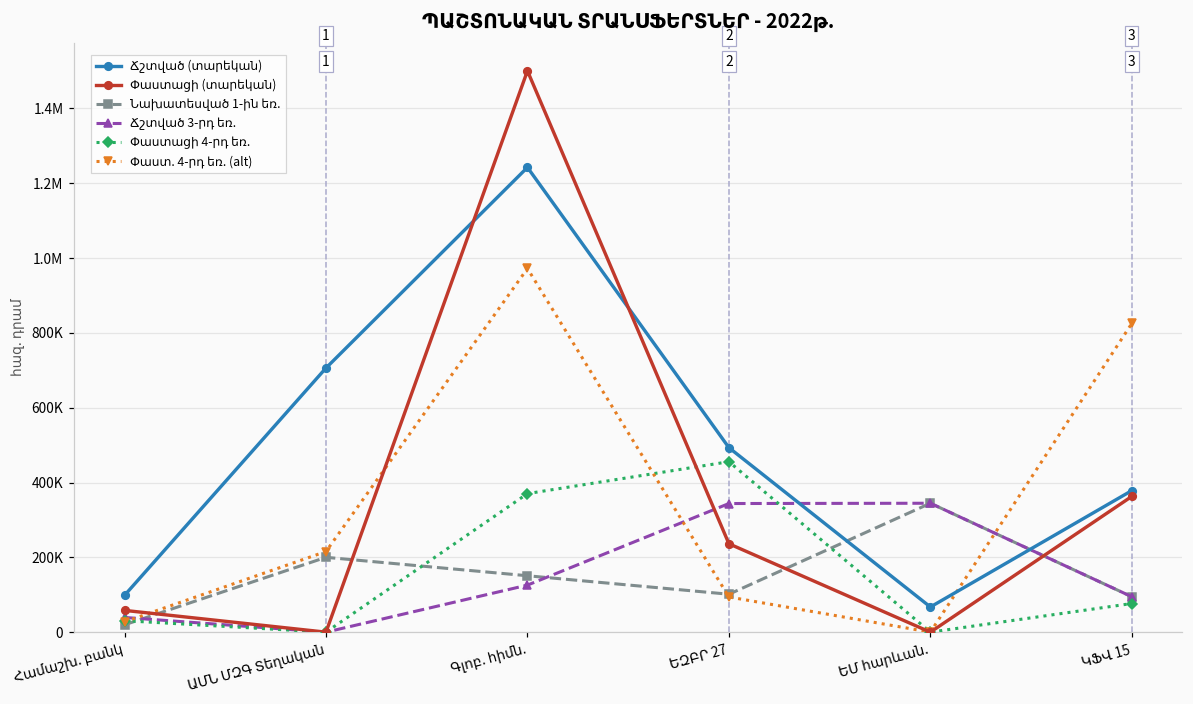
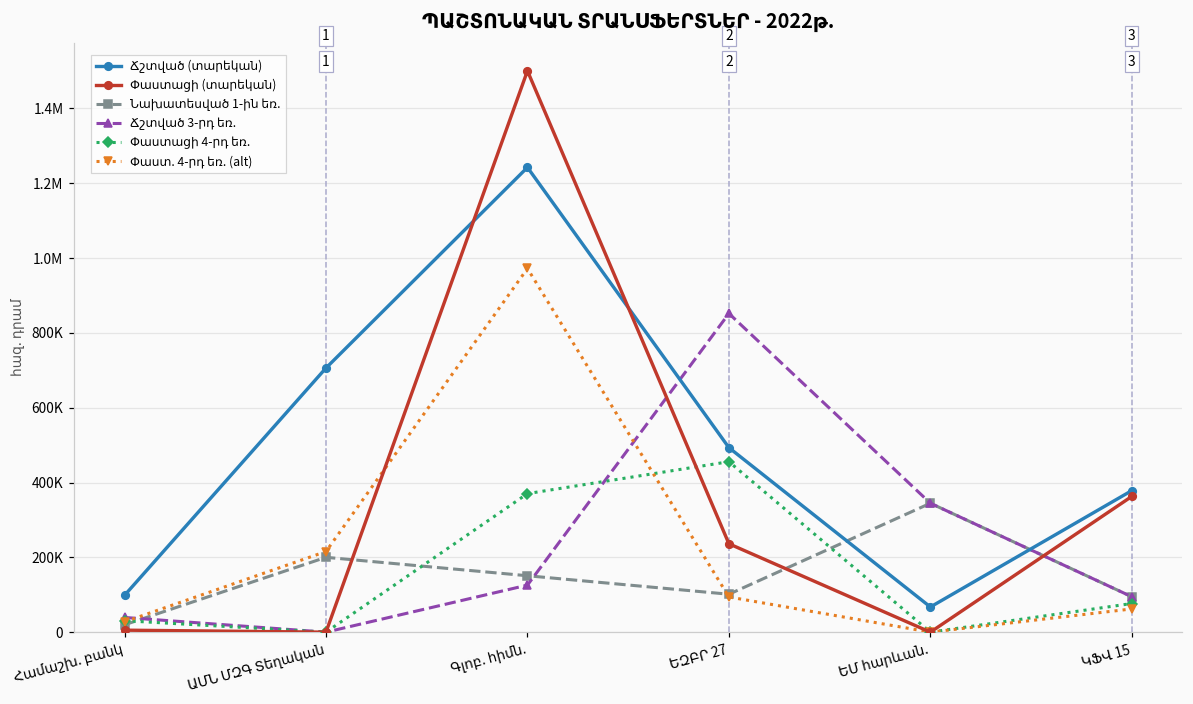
  {
    "Ճշտված (տարեկան)": {
      "Համաշխ. բանկ": 100000,
      "ԱՄՆ ՄԶԳ Տեղական": 710000,
      "Գլոբ. հիմն.": 1240000,
      "ԵԶԲՐ 27": 490000,
      "ԵՄ հարևան.": 70000,
      "ԿՖՎ 15": 380000
    },
    "Փաստացի (տարեկան)": {
-     "Համաշխ. բանկ": 60000,
+     "Համաշխ. բանկ": 10000,
      "Գլոբ. հիմն.": 1500000,
      "ԵԶԲՐ 27": 240000,
      "ԿՖՎ 15": 360000
    },
    "Նախատեսված 1-ին եռ.": {
      "Համաշխ. բանկ": 20000,
      "ԱՄՆ ՄԶԳ Տեղական": 200000,
      "Գլոբ. հիմն.": 150000
    },
    "Ճշտված 3-րդ եռ.": {
      "Համաշխ. բանկ": 40000,
      "Գլոբ. հիմն.": 130000,
-     "ԵԶԲՐ 27": 340000
+     "ԵԶԲՐ 27": 850000
    },
    "Փաստացի 4-րդ եռ.": {
      "Գլոբ. հիմն.": 370000,
      "ԵԶԲՐ 27": 460000,
      "ԿՖՎ 15": 80000
    },
    "Փաստ. 4-րդ եռ. (alt)": {
      "ԱՄՆ ՄԶԳ Տեղական": 220000,
      "Գլոբ. հիմն.": 970000,
-     "ԿՖՎ 15": 830000
+     "ԿՖՎ 15": 60000
    }
  }
